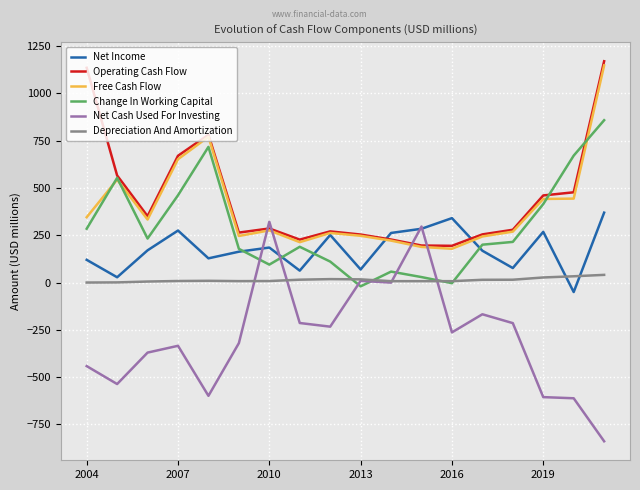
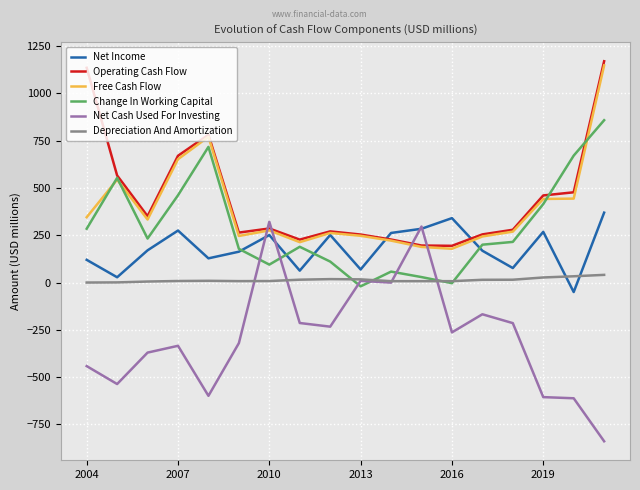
  {
    "Net Income": {
      "2004": 120,
      "2007": 270,
-     "2010": 180,
+     "2010": 250,
      "2013": 70,
      "2016": 340,
      "2019": 270
    },
    "Operating Cash Flow": {
      "2007": 670,
      "2016": 190,
      "2019": 460
    },
    "Free Cash Flow": {
      "2004": 350,
      "2007": 650,
      "2016": 180,
      "2019": 440
    },
    "Change In Working Capital": {
      "2004": 280,
      "2007": 460,
      "2010": 90,
      "2013": -20,
      "2019": 410
    }
  }
